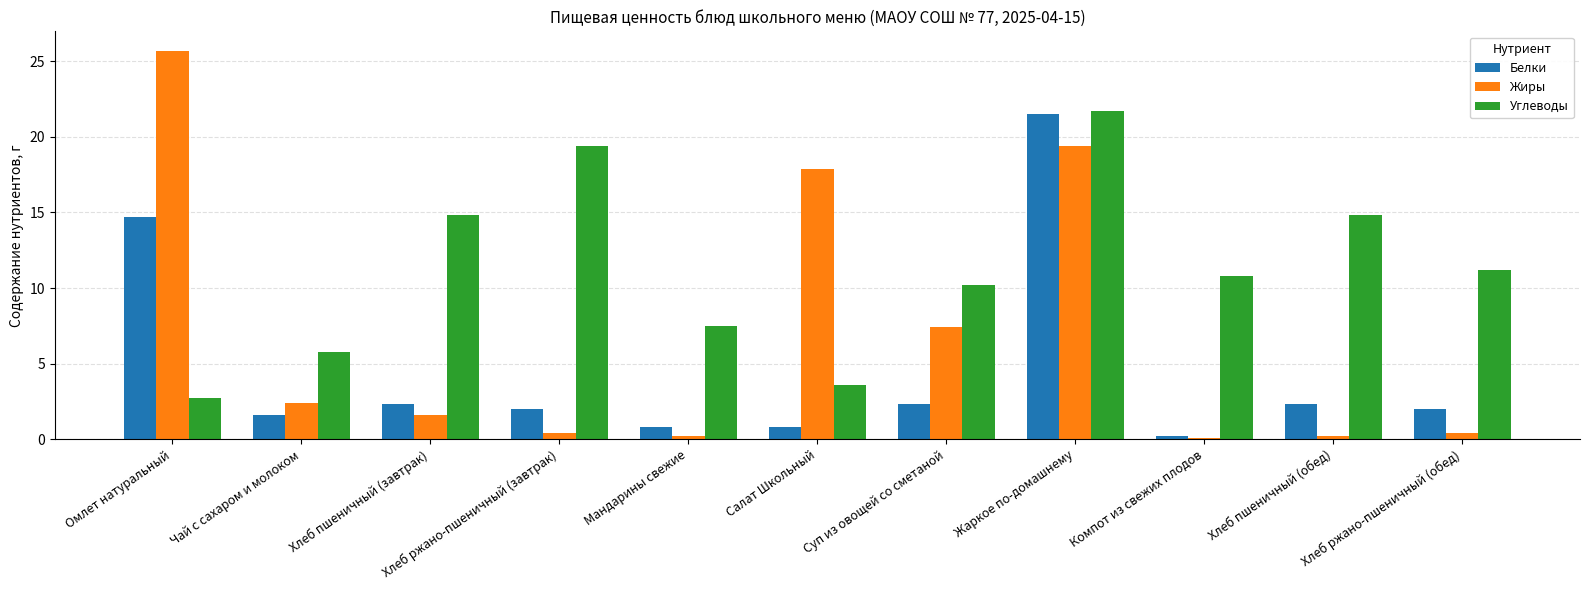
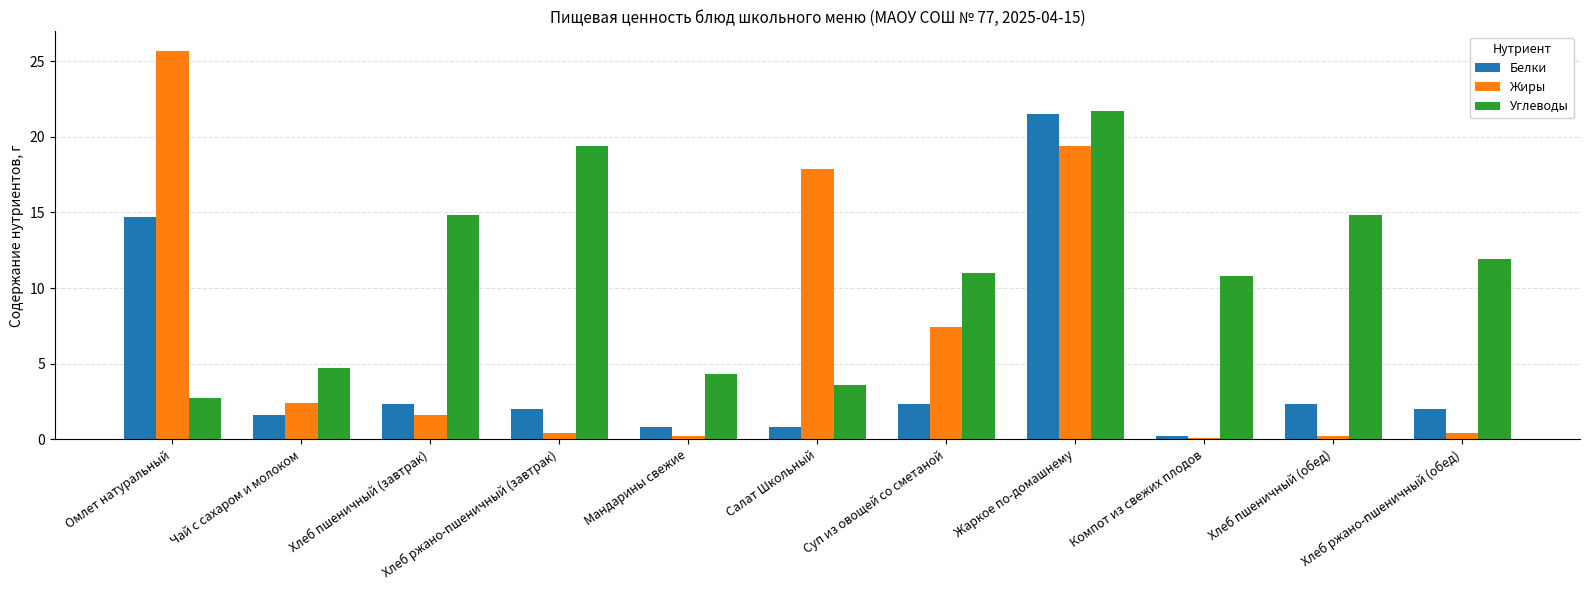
  {
    "Белки": {
      "Омлет натуральный": 14.7,
      "Чай с сахаром и молоком": 1.6,
      "Хлеб пшеничный (завтрак)": 2.3,
      "Хлеб ржано-пшеничный (завтрак)": 2.0,
      "Мандарины свежие": 0.8,
      "Салат Школьный": 0.8,
      "Суп из овощей со сметаной": 2.3,
      "Жаркое по-домашнему": 21.5,
      "Компот из свежих плодов": 0.2,
      "Хлеб пшеничный (обед)": 2.3,
      "Хлеб ржано-пшеничный (обед)": 2.0
    },
    "Жиры": {
      "Омлет натуральный": 25.7,
      "Чай с сахаром и молоком": 2.4,
      "Хлеб пшеничный (завтрак)": 1.6,
      "Хлеб ржано-пшеничный (завтрак)": 0.4,
      "Мандарины свежие": 0.2,
      "Салат Школьный": 17.9,
      "Суп из овощей со сметаной": 7.4,
      "Жаркое по-домашнему": 19.4,
      "Хлеб пшеничный (обед)": 0.2,
      "Хлеб ржано-пшеничный (обед)": 0.4
    },
    "Углеводы": {
      "Омлет натуральный": 2.7,
-     "Чай с сахаром и молоком": 5.8,
+     "Чай с сахаром и молоком": 4.7,
      "Хлеб пшеничный (завтрак)": 14.8,
      "Хлеб ржано-пшеничный (завтрак)": 19.4,
-     "Мандарины свежие": 7.5,
+     "Мандарины свежие": 4.3,
      "Салат Школьный": 3.6,
-     "Суп из овощей со сметаной": 10.2,
+     "Суп из овощей со сметаной": 11.0,
      "Жаркое по-домашнему": 21.7,
      "Компот из свежих плодов": 10.8,
      "Хлеб пшеничный (обед)": 14.8,
-     "Хлеб ржано-пшеничный (обед)": 11.2
+     "Хлеб ржано-пшеничный (обед)": 11.9
    }
  }
